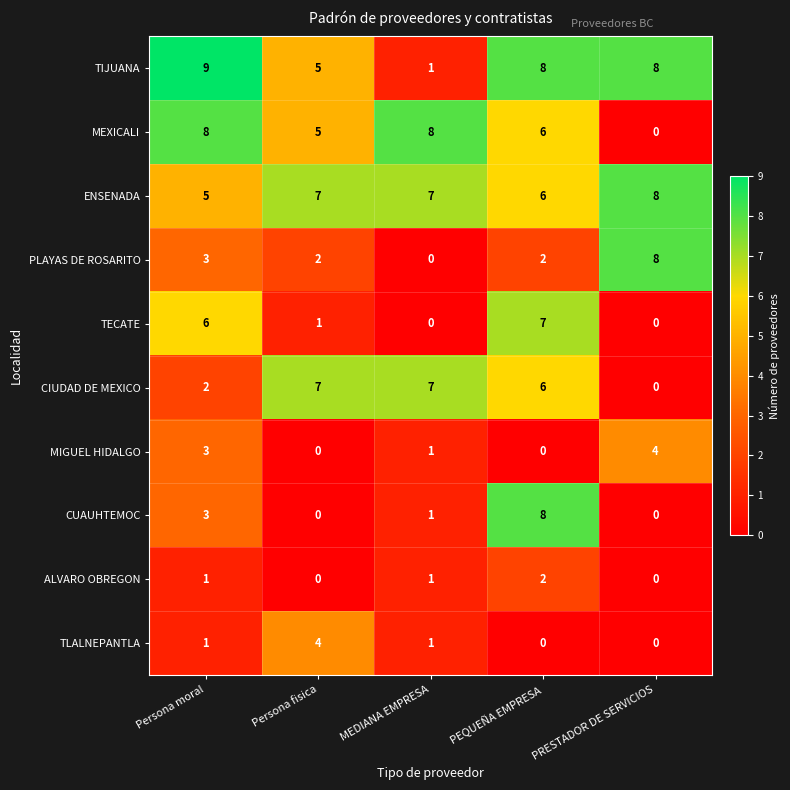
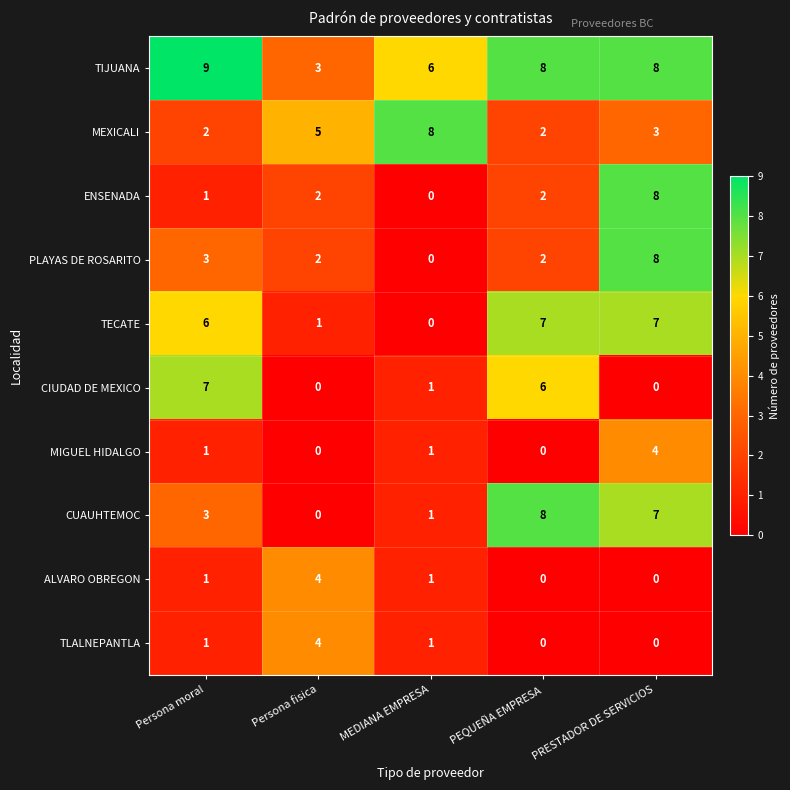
  {
    "TIJUANA": {
      "Persona moral": 9,
-     "Persona fisica": 5,
-     "MEDIANA EMPRESA": 1,
+     "Persona fisica": 3,
+     "MEDIANA EMPRESA": 6,
      "PEQUEÑA EMPRESA": 8,
      "PRESTADOR DE SERVICIOS": 8
    },
    "MEXICALI": {
-     "Persona moral": 8,
+     "Persona moral": 2,
      "Persona fisica": 5,
      "MEDIANA EMPRESA": 8,
-     "PEQUEÑA EMPRESA": 6,
-     "PRESTADOR DE SERVICIOS": 0
+     "PEQUEÑA EMPRESA": 2,
+     "PRESTADOR DE SERVICIOS": 3
    },
    "ENSENADA": {
-     "Persona moral": 5,
-     "Persona fisica": 7,
-     "MEDIANA EMPRESA": 7,
-     "PEQUEÑA EMPRESA": 6,
+     "Persona moral": 1,
+     "Persona fisica": 2,
+     "MEDIANA EMPRESA": 0,
+     "PEQUEÑA EMPRESA": 2,
      "PRESTADOR DE SERVICIOS": 8
    },
    "PLAYAS DE ROSARITO": {
      "Persona moral": 3,
      "Persona fisica": 2,
      "MEDIANA EMPRESA": 0,
      "PEQUEÑA EMPRESA": 2,
      "PRESTADOR DE SERVICIOS": 8
    },
    "TECATE": {
      "Persona moral": 6,
      "Persona fisica": 1,
      "MEDIANA EMPRESA": 0,
      "PEQUEÑA EMPRESA": 7,
-     "PRESTADOR DE SERVICIOS": 0
+     "PRESTADOR DE SERVICIOS": 7
    },
    "CIUDAD DE MEXICO": {
-     "Persona moral": 2,
-     "Persona fisica": 7,
-     "MEDIANA EMPRESA": 7,
+     "Persona moral": 7,
+     "Persona fisica": 0,
+     "MEDIANA EMPRESA": 1,
      "PEQUEÑA EMPRESA": 6,
      "PRESTADOR DE SERVICIOS": 0
    },
    "MIGUEL HIDALGO": {
-     "Persona moral": 3,
+     "Persona moral": 1,
      "Persona fisica": 0,
      "MEDIANA EMPRESA": 1,
      "PEQUEÑA EMPRESA": 0,
      "PRESTADOR DE SERVICIOS": 4
    },
    "CUAUHTEMOC": {
      "Persona moral": 3,
      "Persona fisica": 0,
      "MEDIANA EMPRESA": 1,
      "PEQUEÑA EMPRESA": 8,
-     "PRESTADOR DE SERVICIOS": 0
+     "PRESTADOR DE SERVICIOS": 7
    },
    "ALVARO OBREGON": {
      "Persona moral": 1,
-     "Persona fisica": 0,
+     "Persona fisica": 4,
      "MEDIANA EMPRESA": 1,
-     "PEQUEÑA EMPRESA": 2,
+     "PEQUEÑA EMPRESA": 0,
      "PRESTADOR DE SERVICIOS": 0
    },
    "TLALNEPANTLA": {
      "Persona moral": 1,
      "Persona fisica": 4,
      "MEDIANA EMPRESA": 1,
      "PEQUEÑA EMPRESA": 0,
      "PRESTADOR DE SERVICIOS": 0
    }
  }
